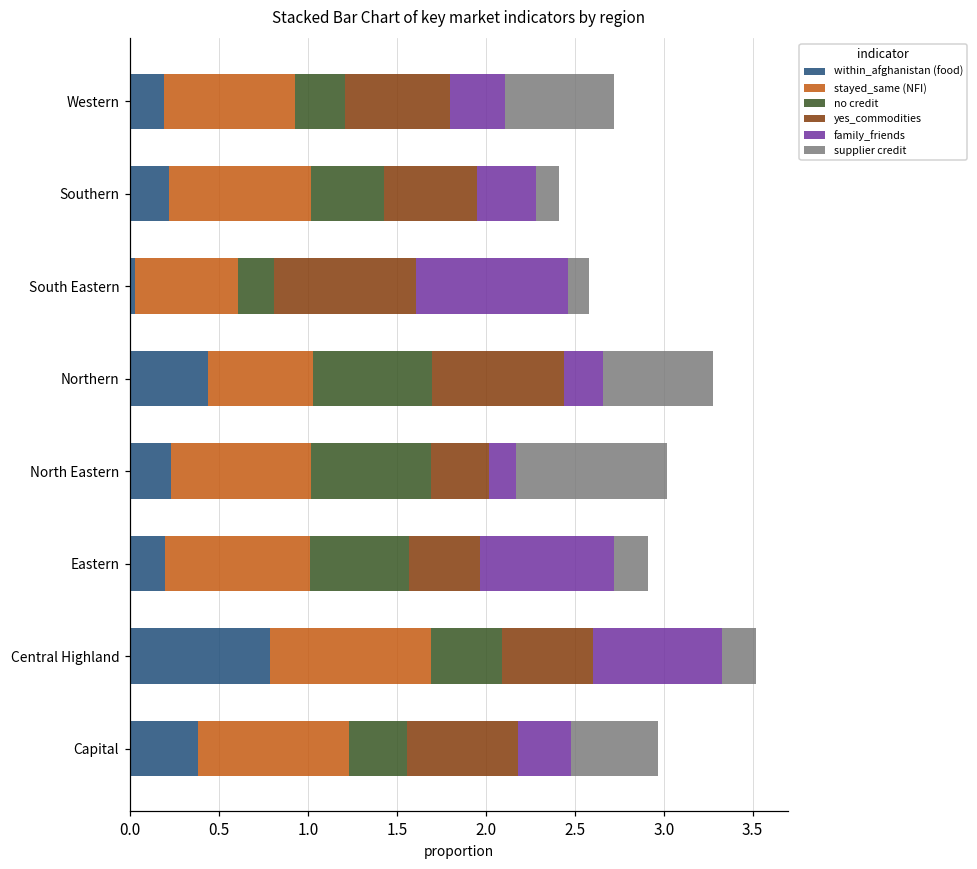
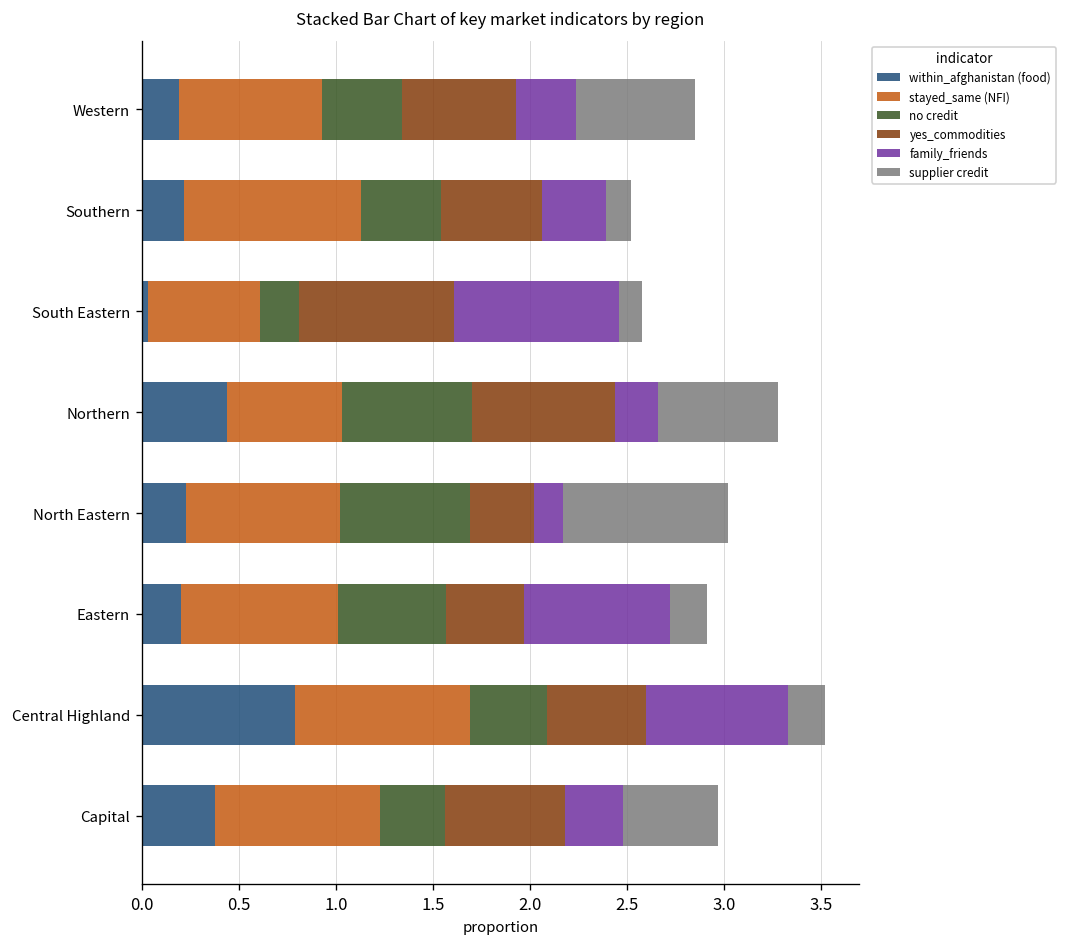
  {
    "within_afghanistan (food)": {
      "Western": 0.19,
      "Southern": 0.22,
      "South Eastern": 0.03,
      "Northern": 0.44,
      "North Eastern": 0.23,
      "Eastern": 0.20,
      "Central Highland": 0.79,
      "Capital": 0.38
    },
    "stayed_same (NFI)": {
      "Western": 0.74,
-     "Southern": 0.80,
+     "Southern": 0.91,
      "South Eastern": 0.58,
      "Northern": 0.59,
      "North Eastern": 0.79,
      "Eastern": 0.81,
      "Central Highland": 0.90,
      "Capital": 0.85
    },
    "no credit": {
-     "Western": 0.28,
+     "Western": 0.41,
      "Southern": 0.41,
      "South Eastern": 0.20,
      "Northern": 0.67,
      "North Eastern": 0.67,
      "Eastern": 0.56,
      "Central Highland": 0.40,
      "Capital": 0.33
    },
    "yes_commodities": {
      "Western": 0.59,
      "Southern": 0.52,
      "South Eastern": 0.80,
      "Northern": 0.74,
      "North Eastern": 0.33,
      "Eastern": 0.40,
      "Central Highland": 0.51,
      "Capital": 0.62
    },
    "family_friends": {
      "Western": 0.31,
      "Southern": 0.33,
      "South Eastern": 0.85,
      "Northern": 0.22,
      "North Eastern": 0.15,
      "Eastern": 0.75,
      "Central Highland": 0.73,
      "Capital": 0.30
    },
    "supplier credit": {
      "Western": 0.61,
      "Southern": 0.13,
      "South Eastern": 0.12,
      "Northern": 0.62,
      "North Eastern": 0.85,
      "Eastern": 0.19,
      "Central Highland": 0.19,
      "Capital": 0.49
    }
  }
